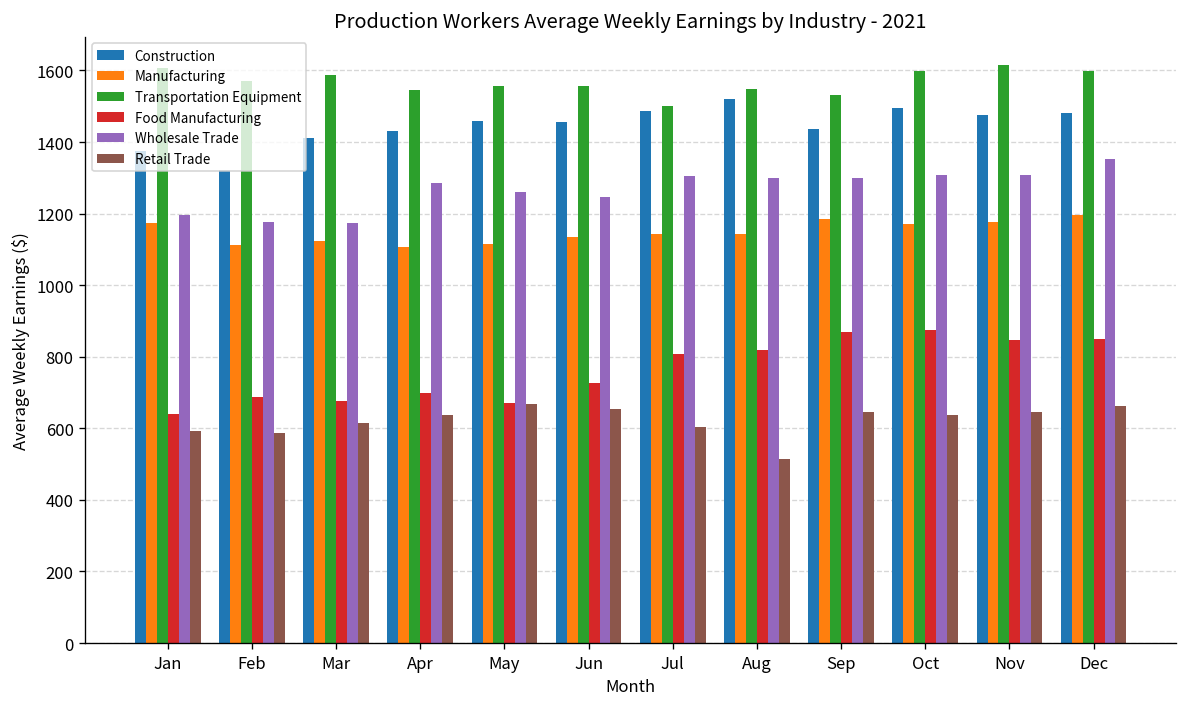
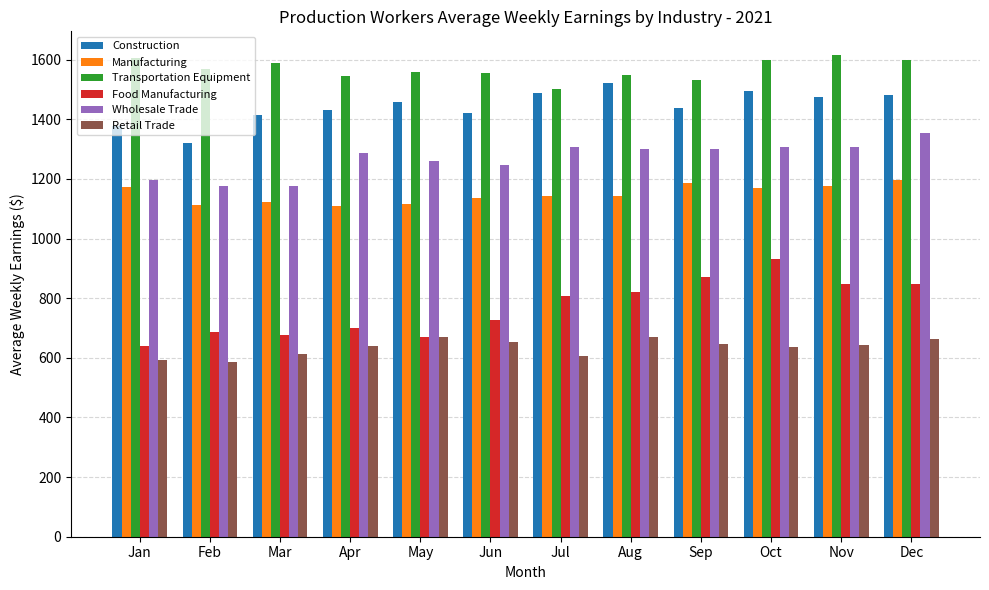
  {
    "Construction": {
      "Feb": 1320,
      "Mar": 1410,
      "Apr": 1430,
      "May": 1460,
-     "Jun": 1460,
+     "Jun": 1420,
      "Jul": 1490,
      "Aug": 1520,
      "Sep": 1440,
      "Oct": 1500,
      "Nov": 1480,
      "Dec": 1480
    },
    "Manufacturing": {
      "Jan": 1170,
      "Feb": 1110,
      "Mar": 1120,
      "Apr": 1110,
      "May": 1120,
      "Jun": 1140,
      "Jul": 1140,
      "Aug": 1140,
      "Sep": 1190,
      "Oct": 1170,
      "Nov": 1180,
      "Dec": 1200
    },
    "Transportation Equipment": {
      "Mar": 1590,
      "Apr": 1550,
      "May": 1560,
      "Jun": 1560,
      "Jul": 1500,
      "Aug": 1550,
      "Sep": 1530,
      "Oct": 1600,
      "Nov": 1610,
      "Dec": 1600
    },
    "Food Manufacturing": {
      "Jan": 640,
      "Feb": 690,
      "Mar": 680,
      "Apr": 700,
      "May": 670,
      "Jun": 730,
      "Jul": 810,
      "Aug": 820,
      "Sep": 870,
-     "Oct": 870,
+     "Oct": 930,
      "Nov": 850,
      "Dec": 850
    },
    "Wholesale Trade": {
      "Jan": 1200,
      "Feb": 1180,
      "Mar": 1180,
      "Apr": 1290,
      "May": 1260,
      "Jun": 1250,
      "Jul": 1310,
      "Aug": 1300,
      "Sep": 1300,
      "Oct": 1310,
      "Nov": 1310,
      "Dec": 1350
    },
    "Retail Trade": {
      "Jan": 590,
      "Feb": 590,
      "Mar": 610,
      "Apr": 640,
      "May": 670,
      "Jun": 650,
      "Jul": 600,
-     "Aug": 510,
+     "Aug": 670,
      "Sep": 650,
      "Oct": 640,
      "Nov": 640,
      "Dec": 660
    }
  }
